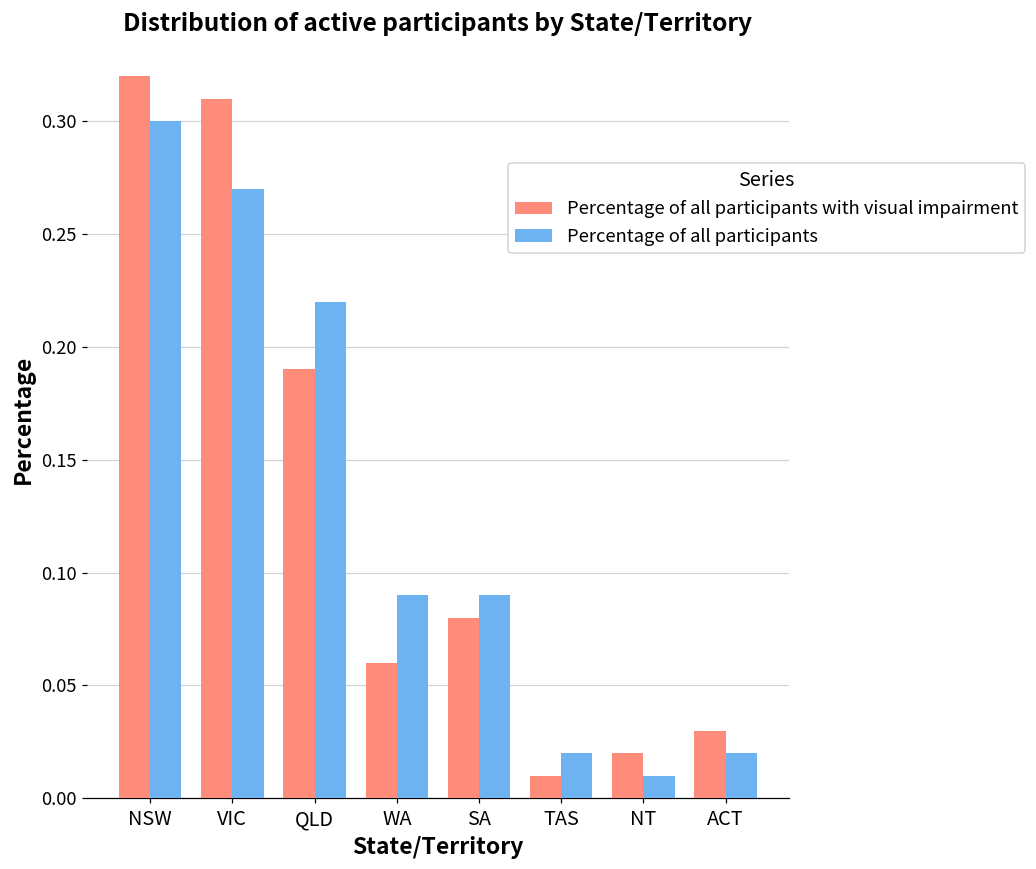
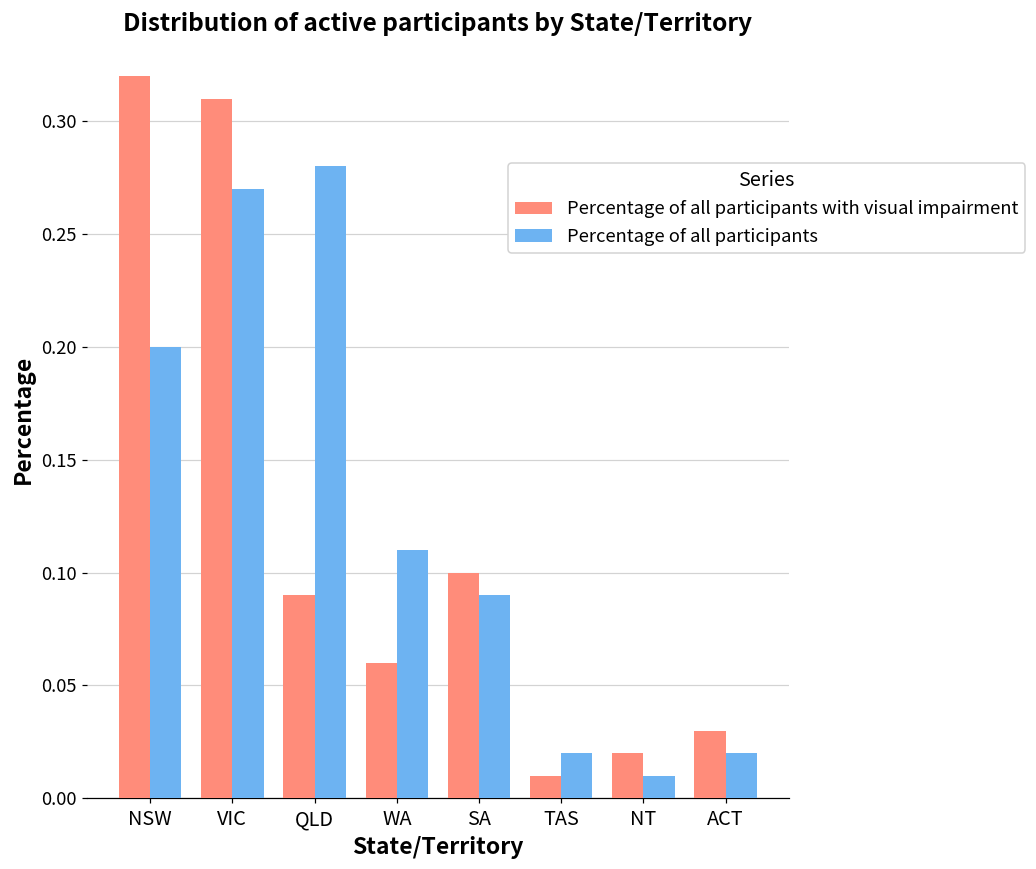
  {
    "Percentage of all participants with visual impairment": {
      "NSW": 0.32,
      "VIC": 0.31,
-     "QLD": 0.19,
+     "QLD": 0.09,
      "WA": 0.06,
-     "SA": 0.08,
+     "SA": 0.10,
      "TAS": 0.01,
      "NT": 0.02,
      "ACT": 0.03
    },
    "Percentage of all participants": {
-     "NSW": 0.3,
+     "NSW": 0.2,
      "VIC": 0.27,
-     "QLD": 0.22,
-     "WA": 0.09,
+     "QLD": 0.28,
+     "WA": 0.11,
      "SA": 0.09,
      "TAS": 0.02,
      "NT": 0.01,
      "ACT": 0.02
    }
  }
